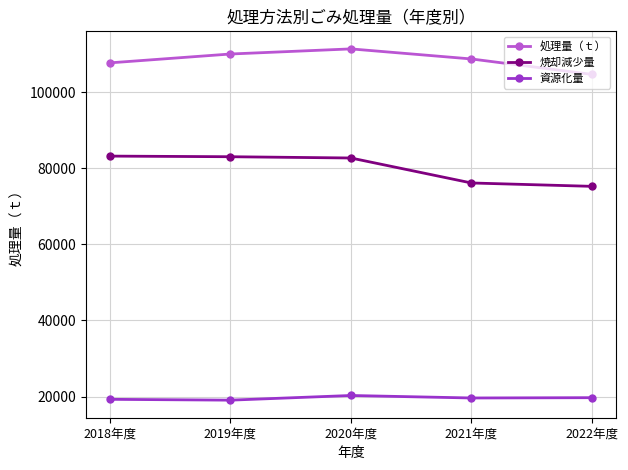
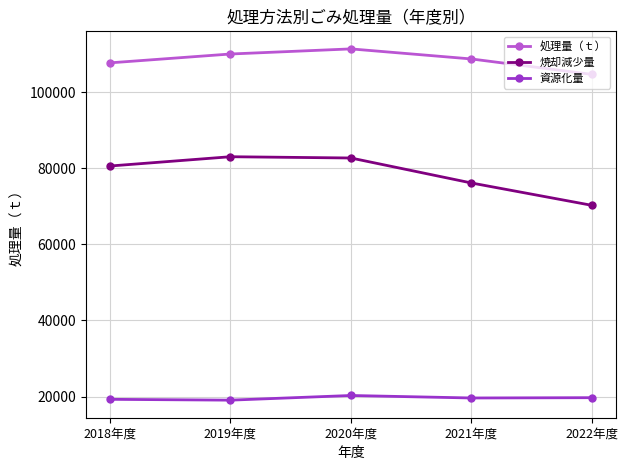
  {
    "焼却減少量": {
-     "2018年度": 83000,
+     "2018年度": 81000,
      "2019年度": 83000,
      "2020年度": 83000,
      "2021年度": 76000,
-     "2022年度": 75000
+     "2022年度": 70000
    }
  }
